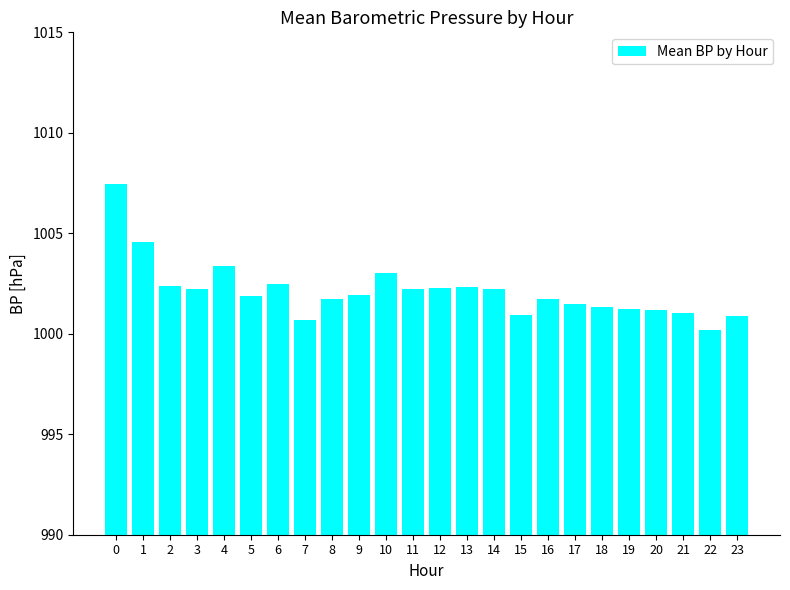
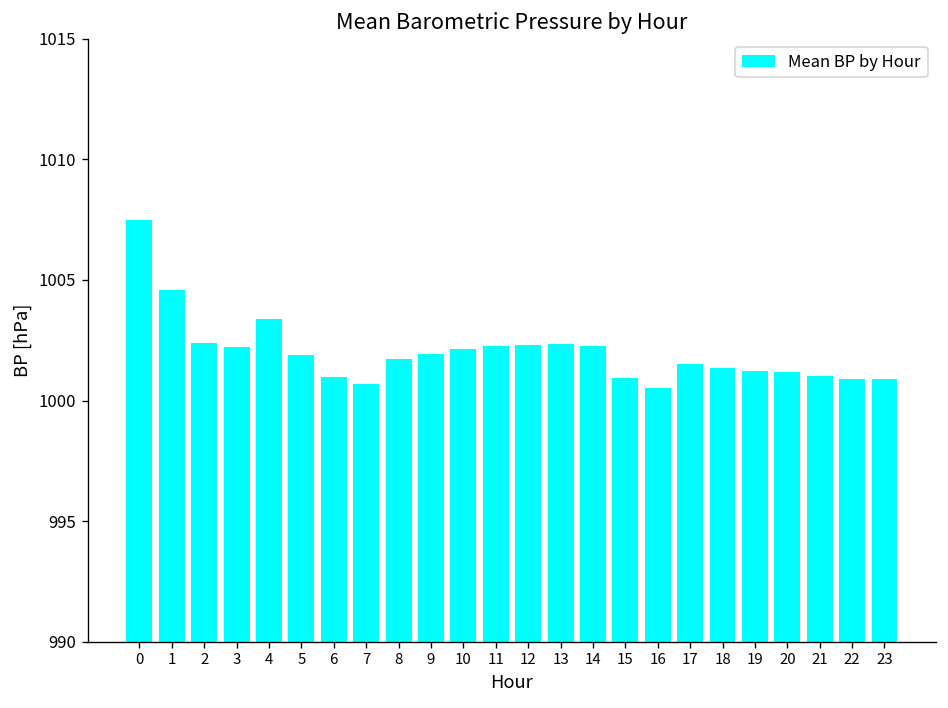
  {
    "0": 1007.5,
    "1": 1004.6,
    "2": 1002.4,
    "3": 1002.2,
    "4": 1003.4,
    "5": 1001.9,
-   "6": 1002.5,
+   "6": 1001.0,
    "7": 1000.7,
    "8": 1001.7,
    "9": 1001.9,
-   "10": 1003.0,
+   "10": 1002.1,
    "11": 1002.3,
    "12": 1002.3,
    "13": 1002.4,
    "14": 1002.3,
    "15": 1000.9,
-   "16": 1001.7,
+   "16": 1000.5,
    "17": 1001.5,
    "18": 1001.4,
    "19": 1001.2,
    "20": 1001.2,
    "21": 1001.0,
-   "22": 1000.2,
+   "22": 1000.9,
    "23": 1000.9
  }
